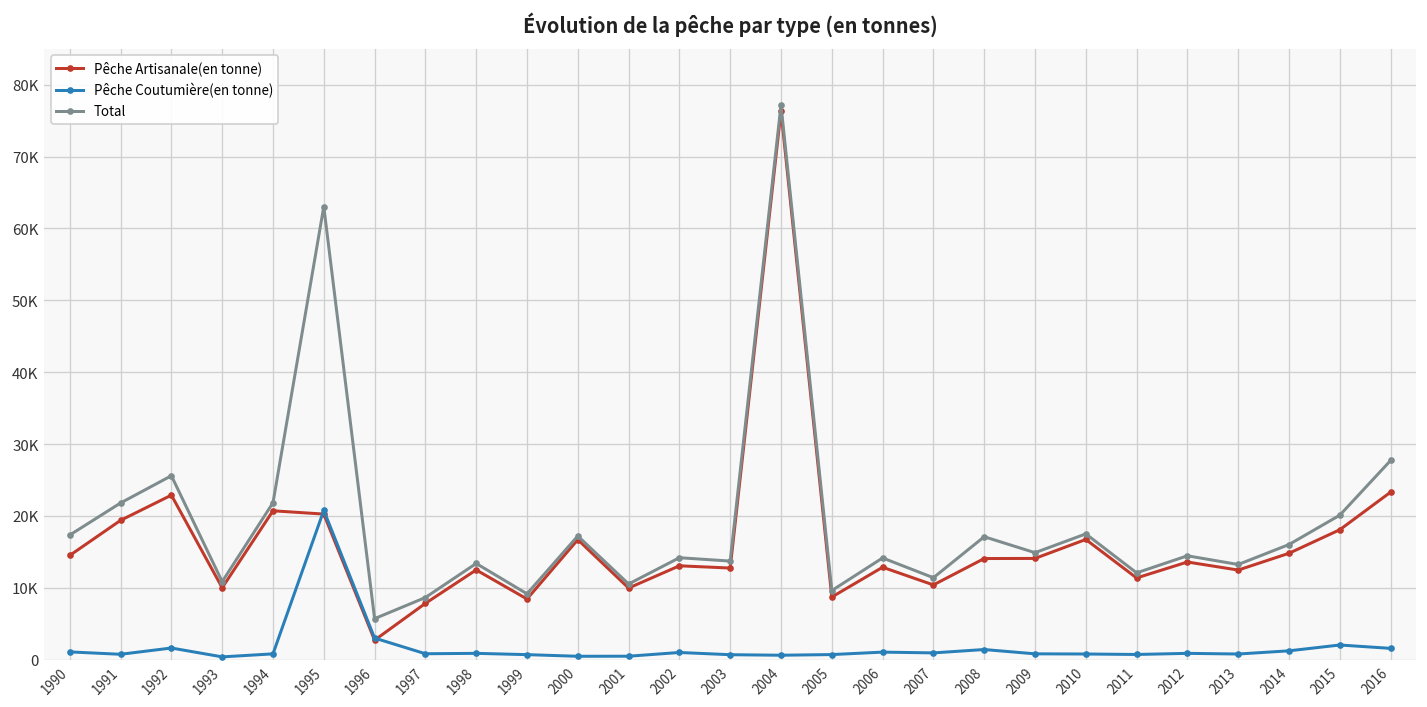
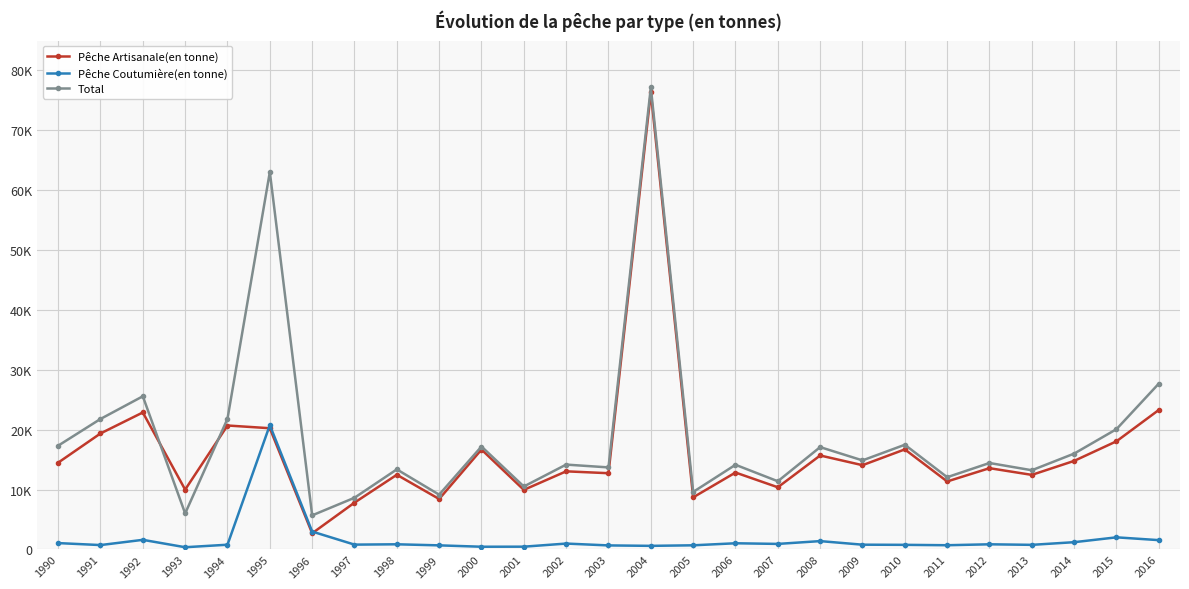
  {
    "Pêche Artisanale(en tonne)": {
      "1990": 14000,
      "1991": 19000,
      "1992": 23000,
      "1993": 10000,
      "1994": 21000,
      "1995": 20000,
      "1997": 8000,
      "1998": 12000,
      "1999": 8000,
      "2000": 17000,
      "2001": 10000,
      "2002": 13000,
      "2003": 13000,
      "2004": 76000,
      "2005": 9000,
      "2006": 13000,
      "2007": 10000,
-     "2008": 14000,
+     "2008": 16000,
      "2009": 14000,
      "2010": 17000,
      "2011": 11000,
      "2012": 14000,
      "2013": 12000,
      "2014": 15000,
      "2015": 18000,
      "2016": 23000
    },
    "Pêche Coutumière(en tonne)": {
      "1990": 1000,
      "1991": 1000,
      "1992": 2000,
      "1993": 0,
      "1994": 1000,
      "1995": 21000,
      "1997": 1000,
      "1998": 1000,
      "1999": 1000,
      "2000": 0,
      "2001": 0,
      "2002": 1000,
      "2003": 1000,
      "2004": 1000,
      "2005": 1000,
      "2006": 1000,
      "2007": 1000,
      "2008": 1000,
      "2009": 1000,
      "2010": 1000,
      "2011": 1000,
      "2012": 1000,
      "2013": 1000,
      "2014": 1000,
      "2015": 2000,
      "2016": 2000
    },
    "Total": {
      "1990": 17000,
      "1991": 22000,
      "1992": 26000,
-     "1993": 11000,
+     "1993": 6000,
      "1994": 22000,
      "1995": 63000,
      "1996": 6000,
      "1997": 9000,
      "1998": 13000,
      "1999": 9000,
      "2000": 17000,
      "2001": 11000,
      "2002": 14000,
      "2003": 14000,
      "2004": 77000,
      "2005": 10000,
      "2006": 14000,
      "2007": 11000,
      "2008": 17000,
      "2009": 15000,
      "2010": 17000,
      "2011": 12000,
      "2012": 14000,
      "2013": 13000,
      "2014": 16000,
      "2015": 20000,
      "2016": 28000
    }
  }
